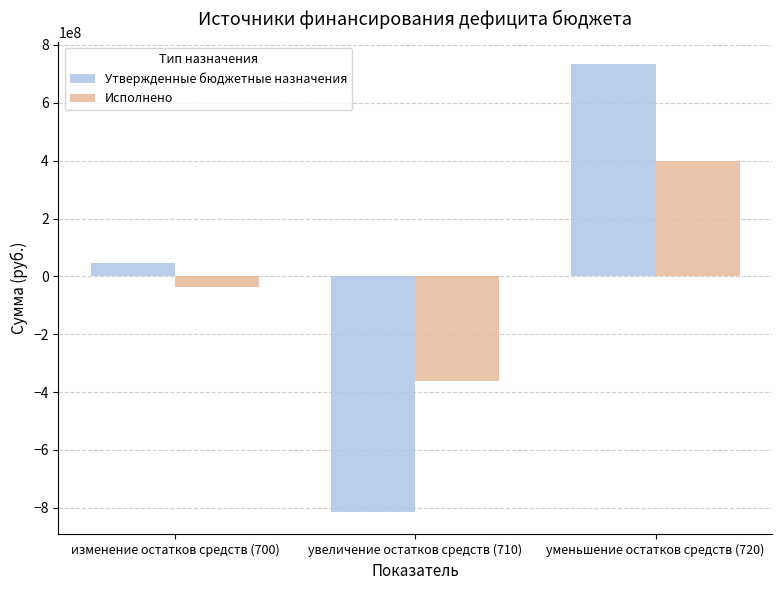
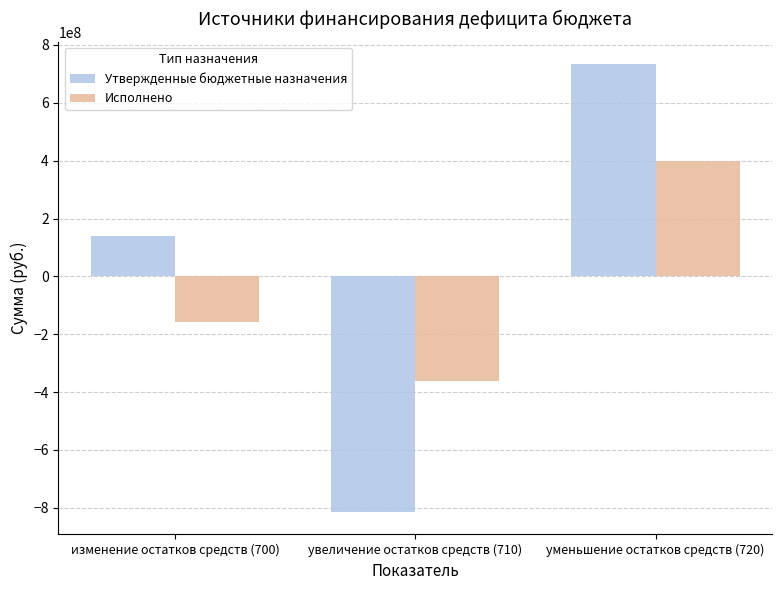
  {
    "Утвержденные бюджетные назначения": {
-     "изменение остатков средств (700)": 50000000,
+     "изменение остатков средств (700)": 140000000,
      "увеличение остатков средств (710)": -810000000,
      "уменьшение остатков средств (720)": 730000000
    },
    "Исполнено": {
-     "изменение остатков средств (700)": -40000000,
+     "изменение остатков средств (700)": -160000000,
      "увеличение остатков средств (710)": -360000000,
      "уменьшение остатков средств (720)": 400000000
    }
  }
